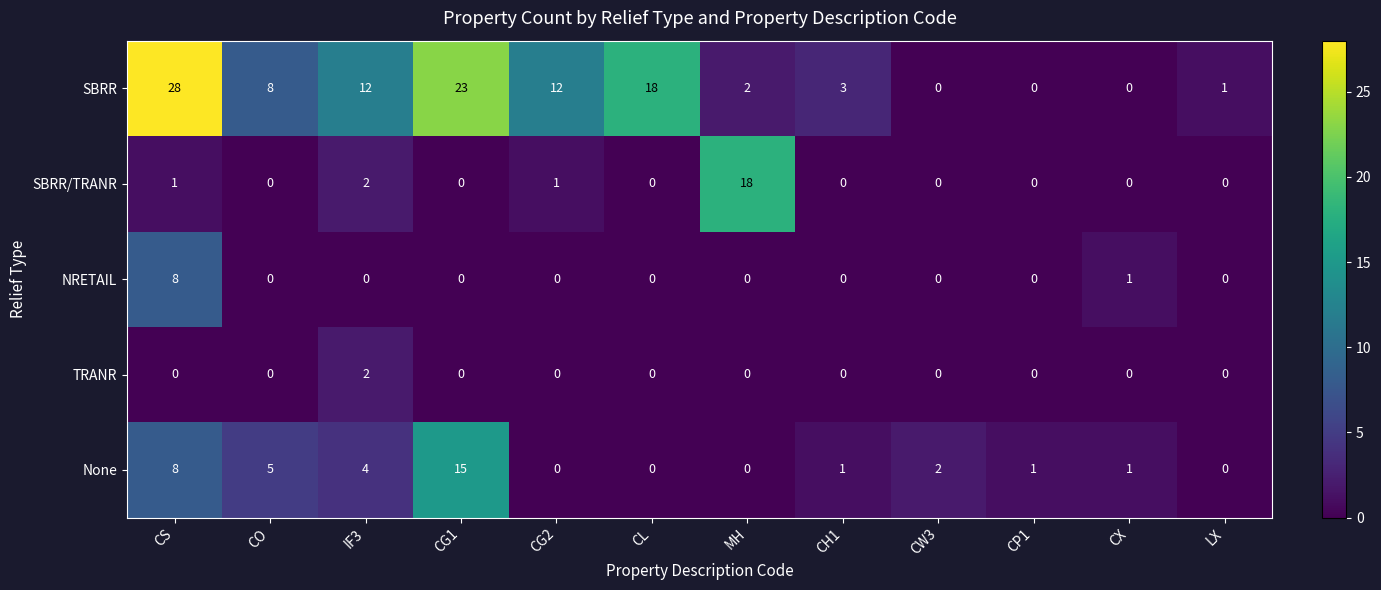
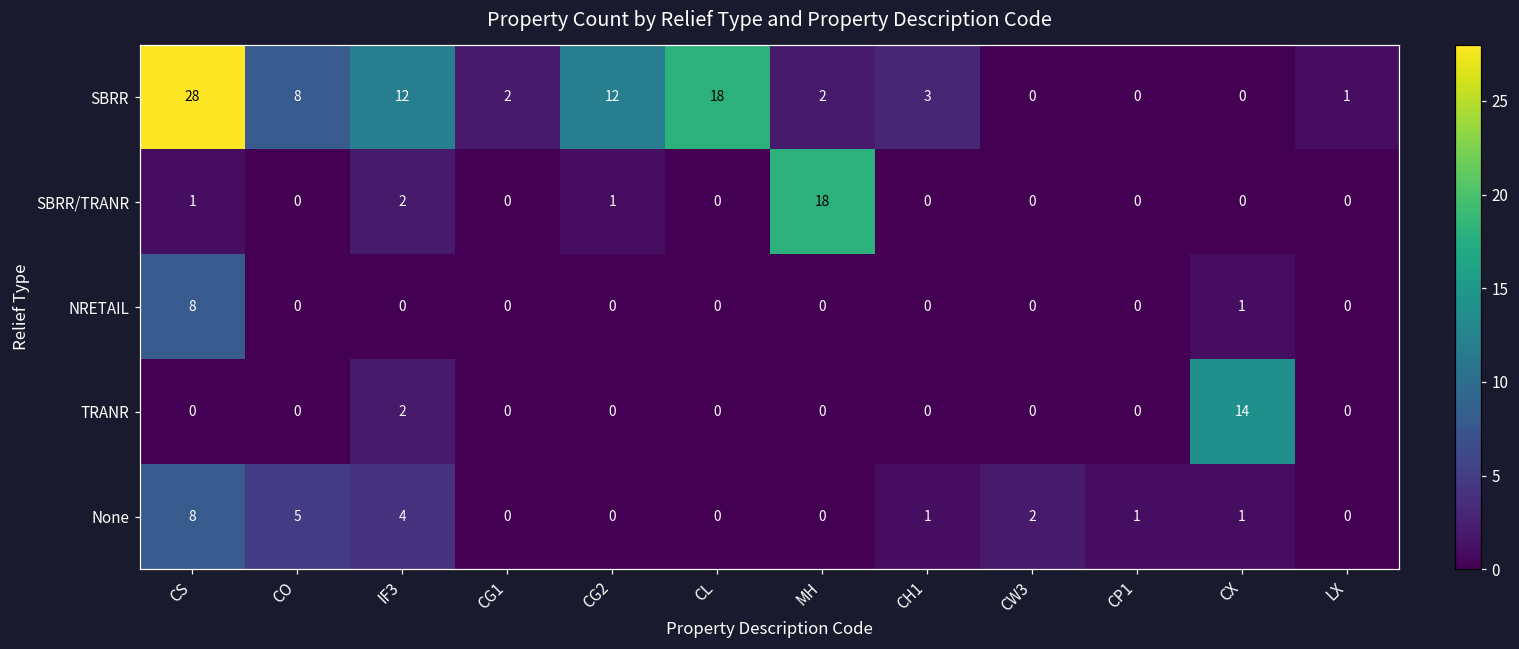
  {
    "SBRR": {
      "CS": 28,
      "CO": 8,
      "IF3": 12,
-     "CG1": 23,
+     "CG1": 2,
      "CG2": 12,
      "CL": 18,
      "MH": 2,
      "CH1": 3,
      "CW3": 0,
      "CP1": 0,
      "CX": 0,
      "LX": 1
    },
    "SBRR/TRANR": {
      "CS": 1,
      "CO": 0,
      "IF3": 2,
      "CG1": 0,
      "CG2": 1,
      "CL": 0,
      "MH": 18,
      "CH1": 0,
      "CW3": 0,
      "CP1": 0,
      "CX": 0,
      "LX": 0
    },
    "NRETAIL": {
      "CS": 8,
      "CO": 0,
      "IF3": 0,
      "CG1": 0,
      "CG2": 0,
      "CL": 0,
      "MH": 0,
      "CH1": 0,
      "CW3": 0,
      "CP1": 0,
      "CX": 1,
      "LX": 0
    },
    "TRANR": {
      "CS": 0,
      "CO": 0,
      "IF3": 2,
      "CG1": 0,
      "CG2": 0,
      "CL": 0,
      "MH": 0,
      "CH1": 0,
      "CW3": 0,
      "CP1": 0,
-     "CX": 0,
+     "CX": 14,
      "LX": 0
    },
    "None": {
      "CS": 8,
      "CO": 5,
      "IF3": 4,
-     "CG1": 15,
+     "CG1": 0,
      "CG2": 0,
      "CL": 0,
      "MH": 0,
      "CH1": 1,
      "CW3": 2,
      "CP1": 1,
      "CX": 1,
      "LX": 0
    }
  }
